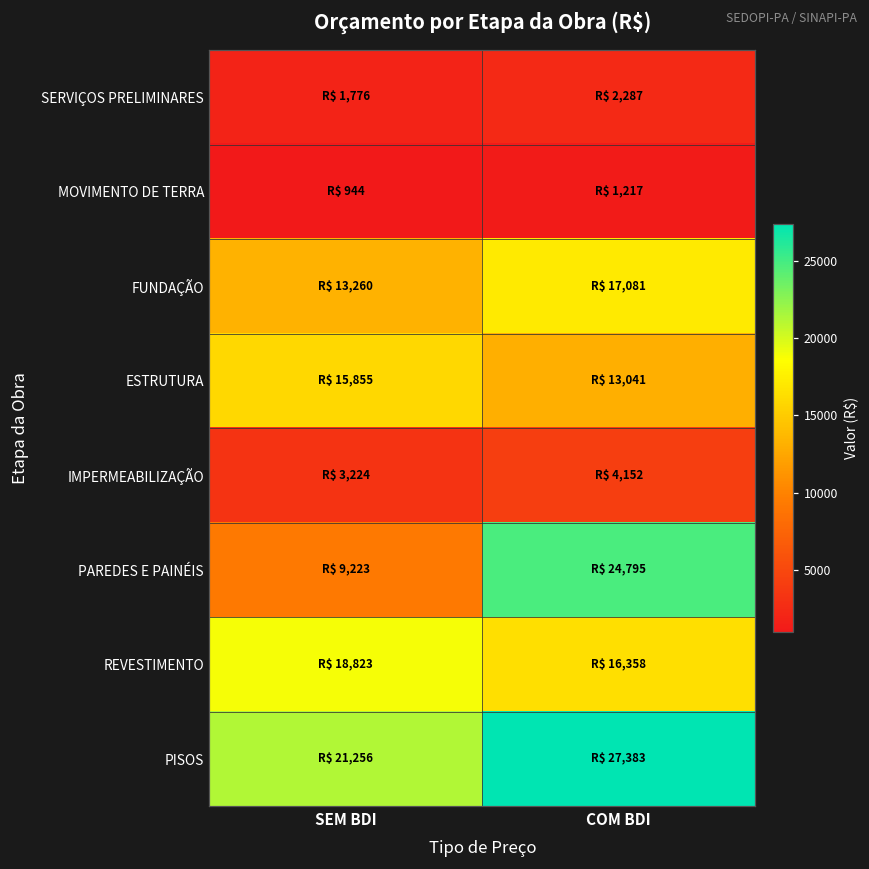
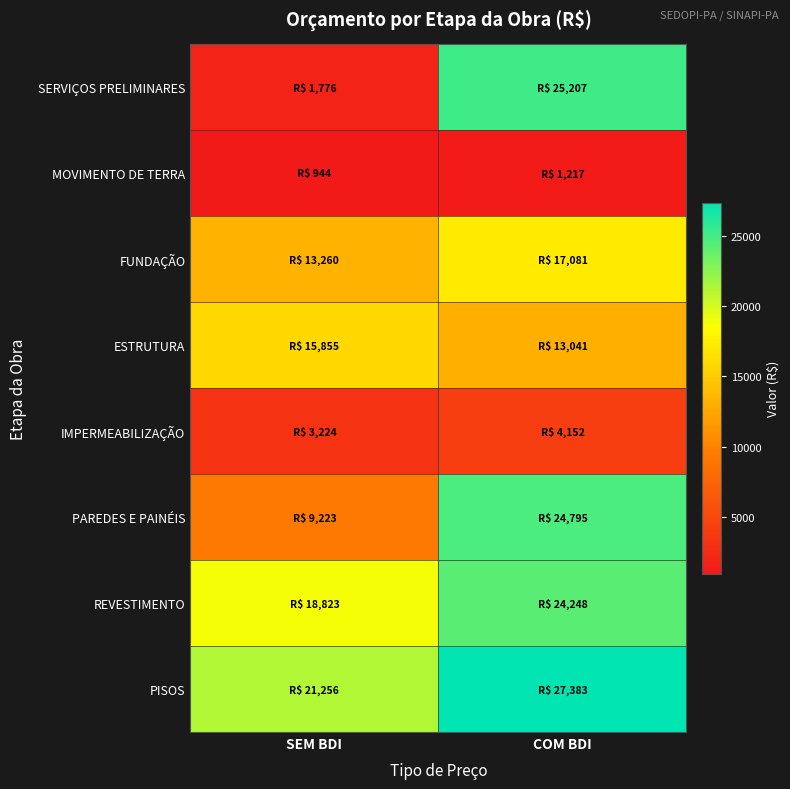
  {
    "SERVIÇOS PRELIMINARES": {
      "SEM BDI": "1,776",
-     "COM BDI": "2,287"
+     "COM BDI": "25,207"
    },
    "MOVIMENTO DE TERRA": {
      "SEM BDI": "944",
      "COM BDI": "1,217"
    },
    "FUNDAÇÃO": {
      "SEM BDI": "13,260",
      "COM BDI": "17,081"
    },
    "ESTRUTURA": {
      "SEM BDI": "15,855",
      "COM BDI": "13,041"
    },
    "IMPERMEABILIZAÇÃO": {
      "SEM BDI": "3,224",
      "COM BDI": "4,152"
    },
    "PAREDES E PAINÉIS": {
      "SEM BDI": "9,223",
      "COM BDI": "24,795"
    },
    "REVESTIMENTO": {
      "SEM BDI": "18,823",
-     "COM BDI": "16,358"
+     "COM BDI": "24,248"
    },
    "PISOS": {
      "SEM BDI": "21,256",
      "COM BDI": "27,383"
    }
  }
